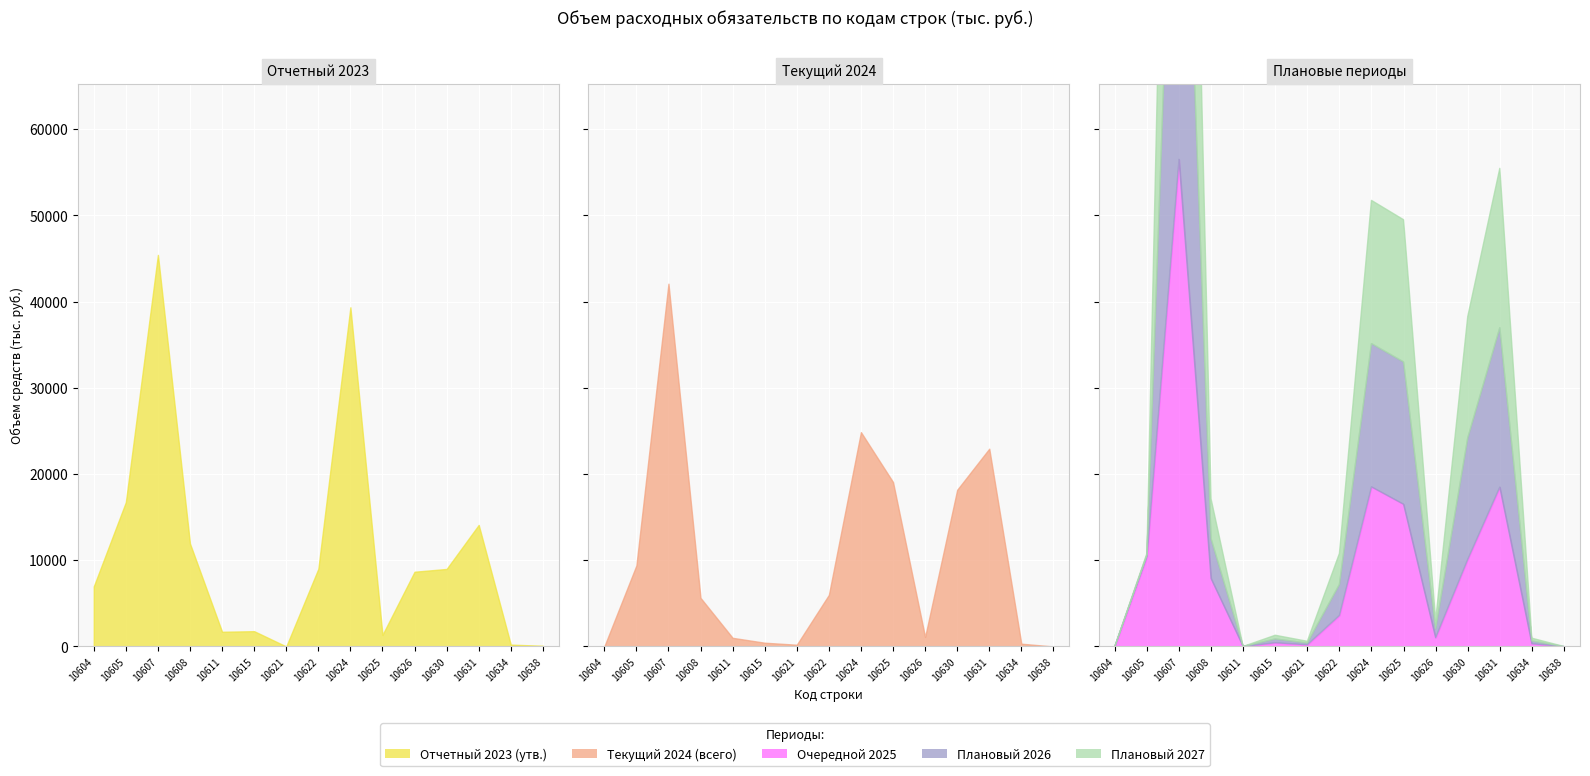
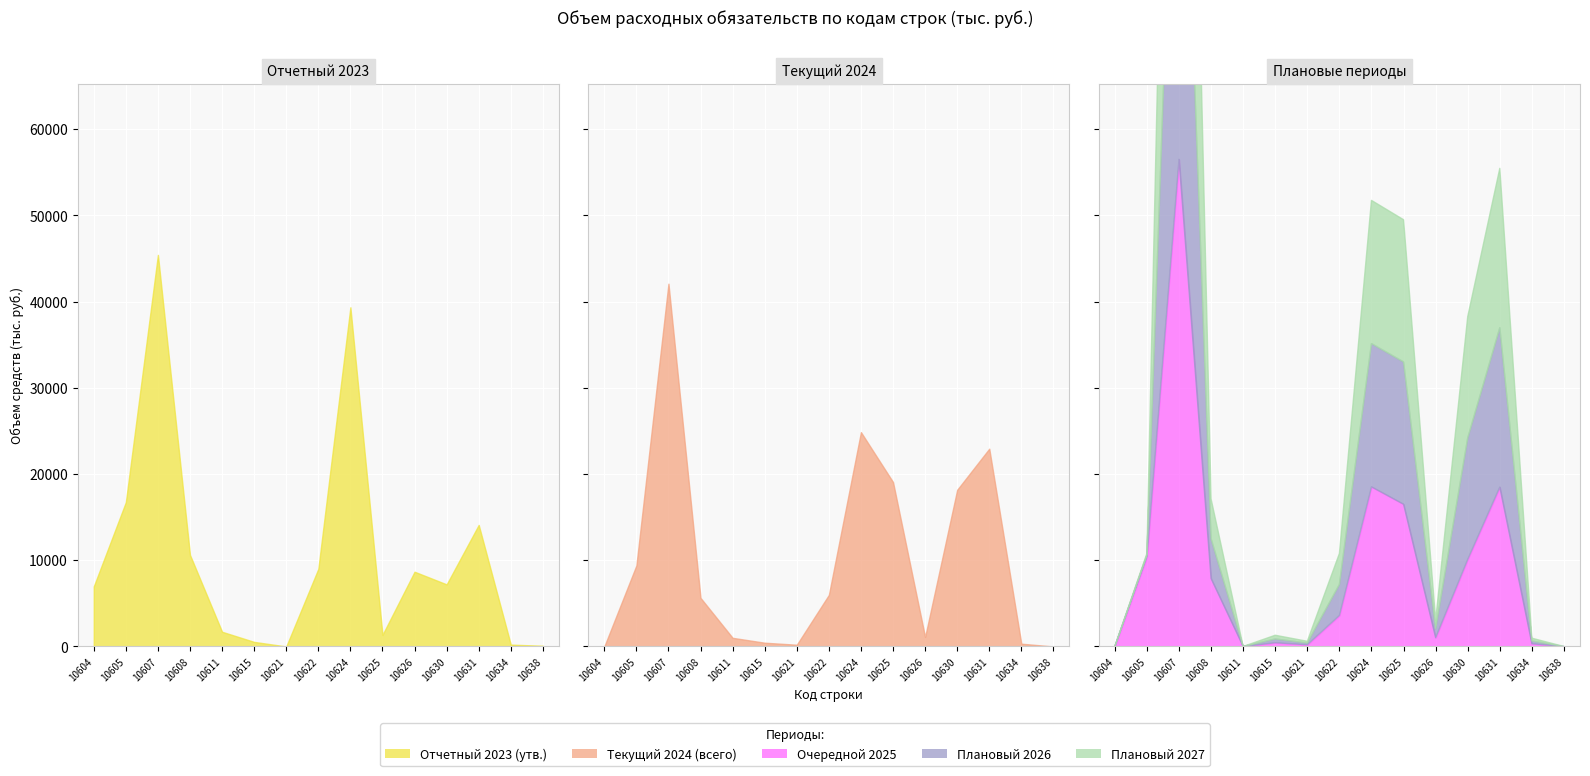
  {
    "Отчетный 2023": {
      "10604": 7000,
      "10605": 17000,
      "10607": 45000,
-     "10608": 12000,
+     "10608": 11000,
      "10611": 2000,
-     "10615": 2000,
+     "10615": 1000,
      "10621": 0,
      "10622": 9000,
      "10624": 39000,
      "10625": 1000,
      "10626": 9000,
-     "10630": 9000,
+     "10630": 7000,
      "10631": 14000
    }
  }
